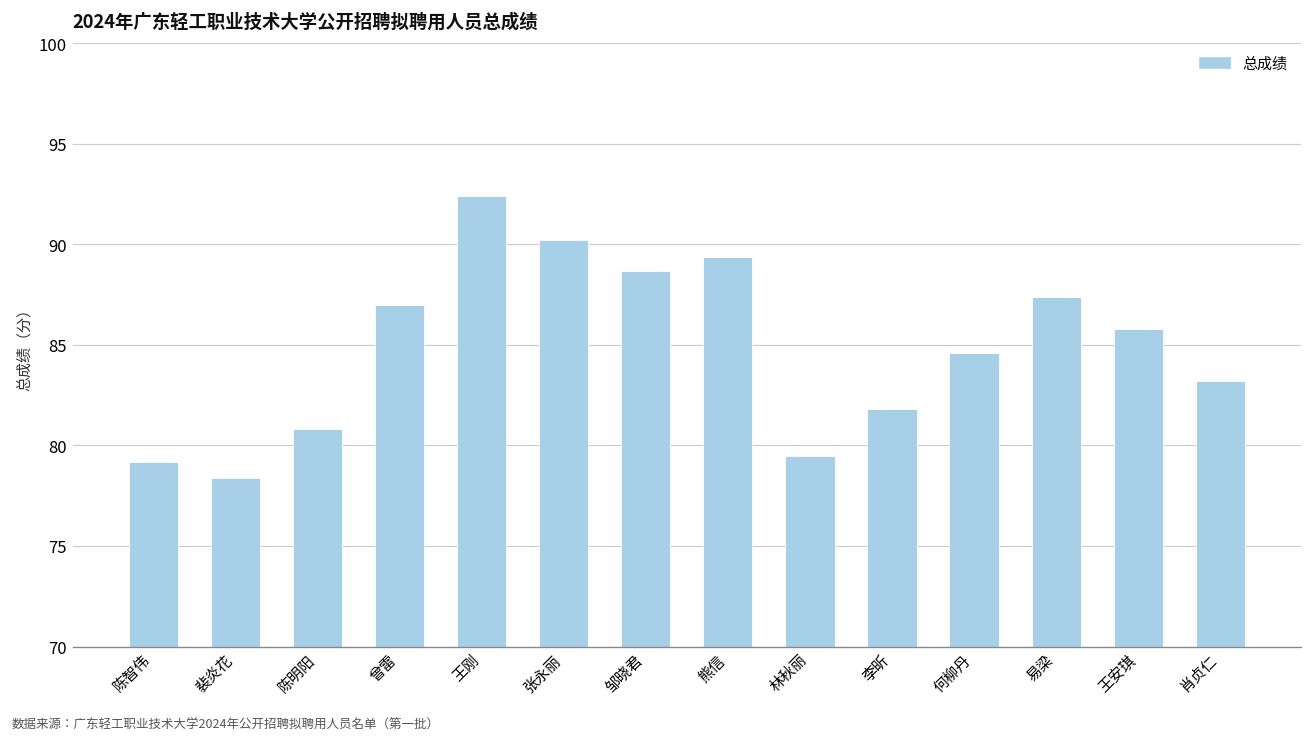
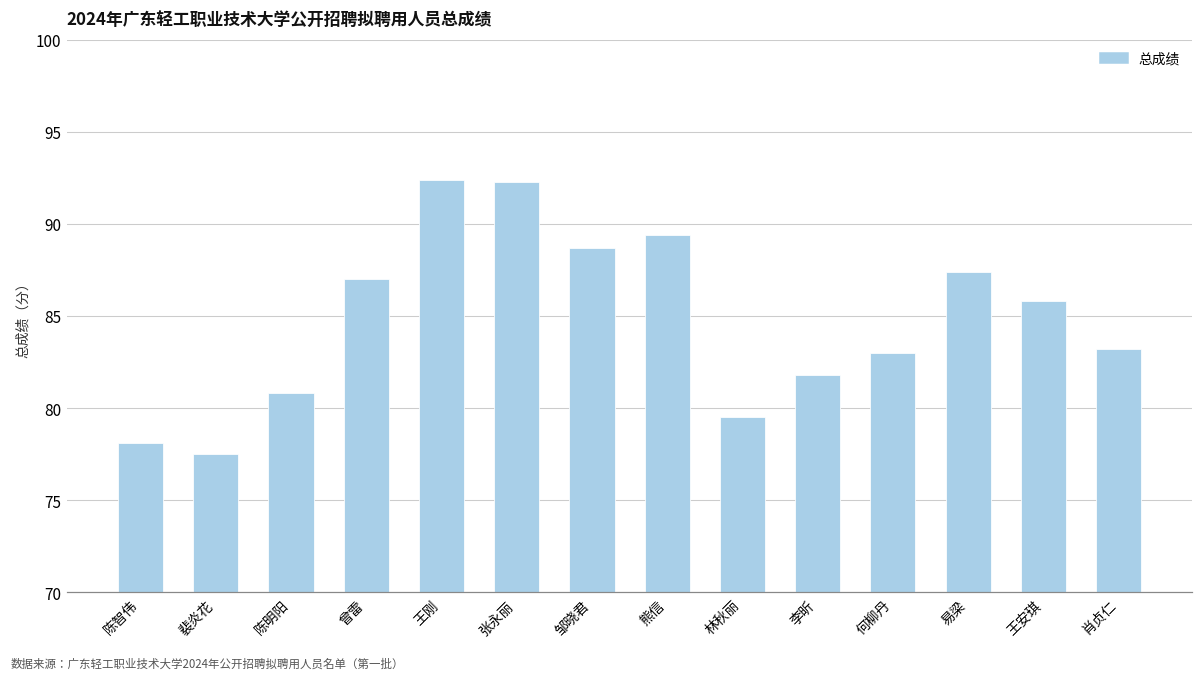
  {
-   "陈智伟": 79.2,
-   "裴炎花": 78.4,
+   "陈智伟": 78.1,
+   "裴炎花": 77.5,
    "陈明阳": 80.8,
    "曾雷": 87.0,
    "王刚": 92.4,
-   "张永丽": 90.2,
+   "张永丽": 92.3,
    "邹晓君": 88.7,
    "熊信": 89.4,
    "林秋丽": 79.5,
    "李昕": 81.8,
-   "何柳丹": 84.6,
+   "何柳丹": 83.0,
    "易梁": 87.4,
    "王安琪": 85.8,
    "肖贞仁": 83.2
  }
